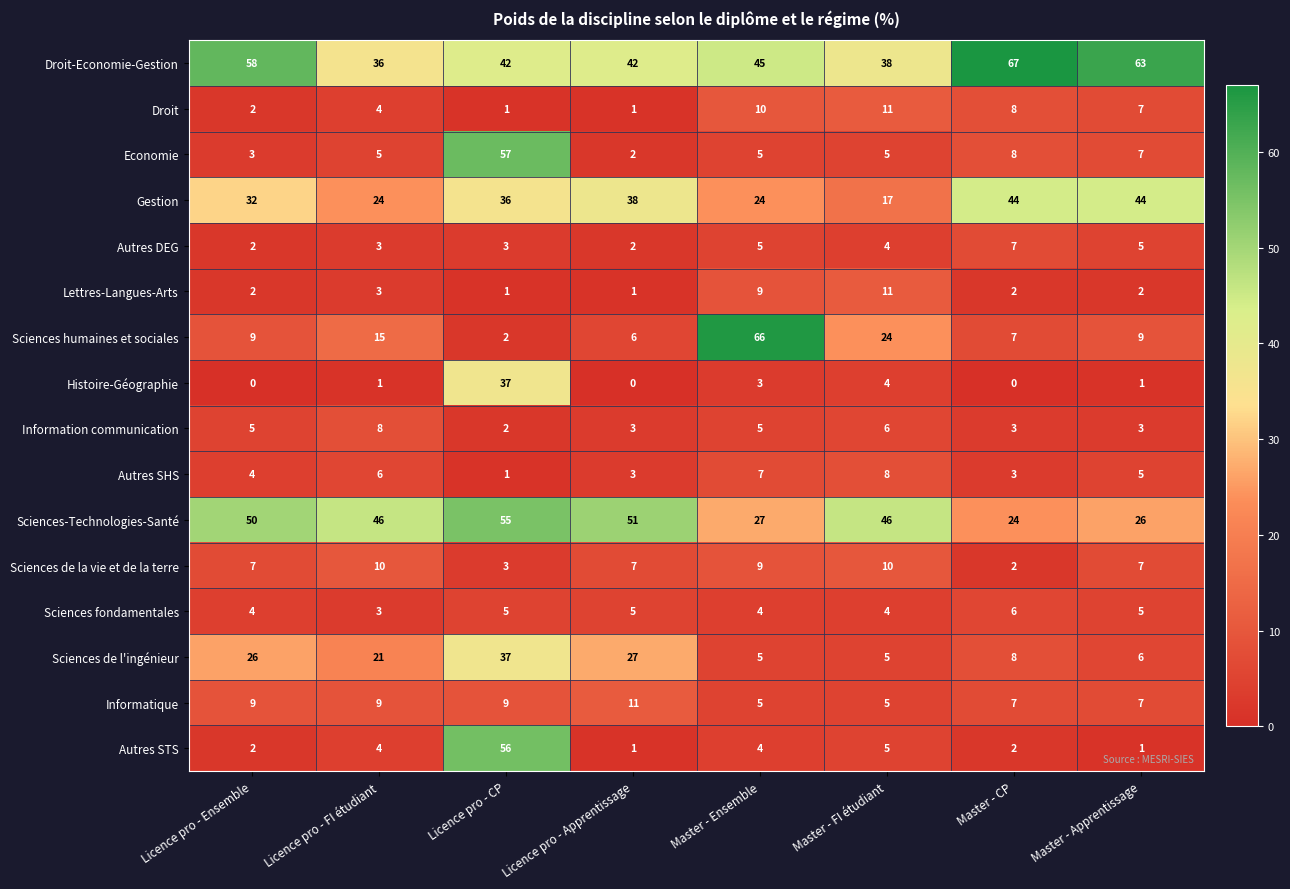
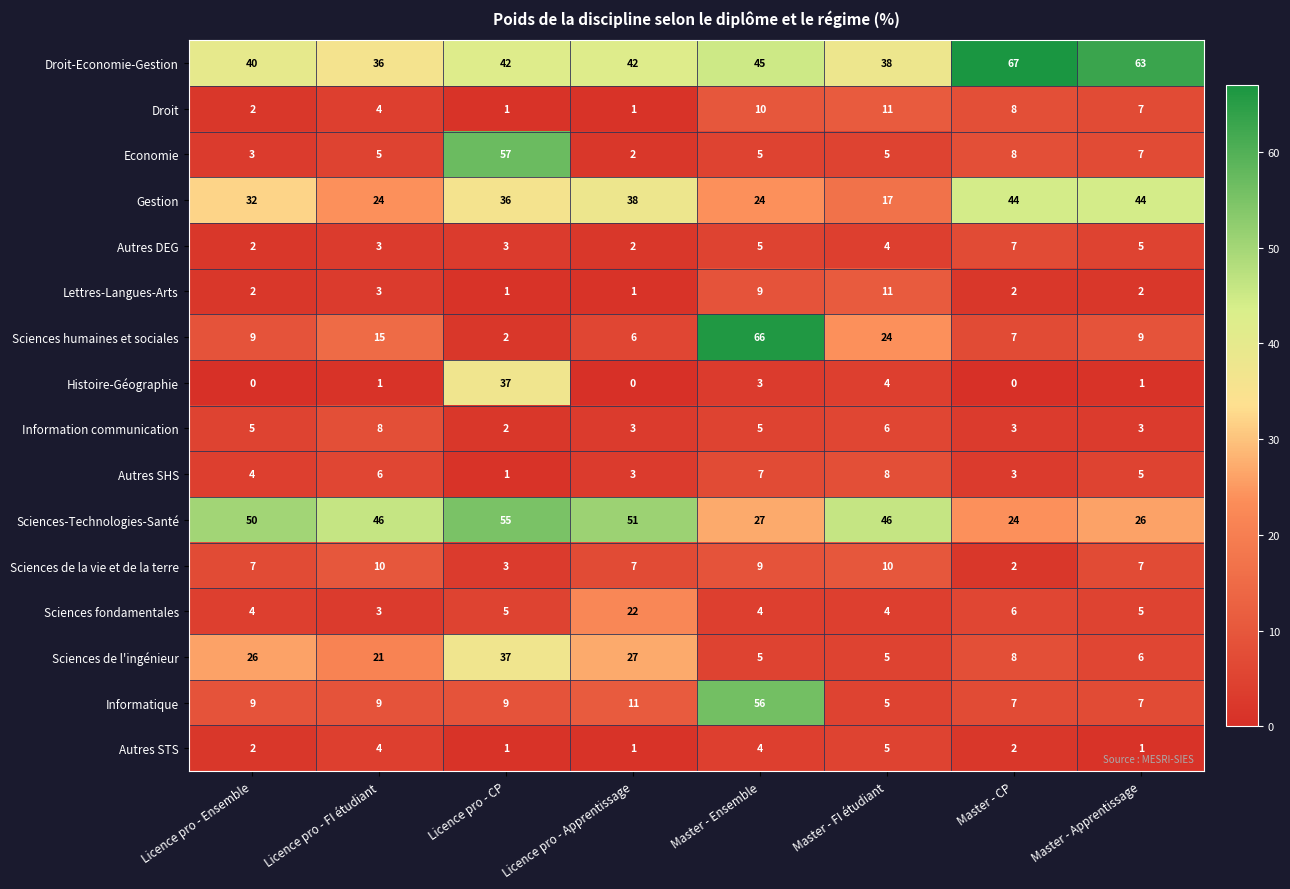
  {
    "Droit-Economie-Gestion": {
-     "Licence pro - Ensemble": 58,
+     "Licence pro - Ensemble": 40,
      "Licence pro - FI étudiant": 36,
      "Licence pro - CP": 42,
      "Licence pro - Apprentissage": 42,
      "Master - Ensemble": 45,
      "Master - FI étudiant": 38,
      "Master - CP": 67,
      "Master - Apprentissage": 63
    },
    "Droit": {
      "Licence pro - Ensemble": 2,
      "Licence pro - FI étudiant": 4,
      "Licence pro - CP": 1,
      "Licence pro - Apprentissage": 1,
      "Master - Ensemble": 10,
      "Master - FI étudiant": 11,
      "Master - CP": 8,
      "Master - Apprentissage": 7
    },
    "Economie": {
      "Licence pro - Ensemble": 3,
      "Licence pro - FI étudiant": 5,
      "Licence pro - CP": 57,
      "Licence pro - Apprentissage": 2,
      "Master - Ensemble": 5,
      "Master - FI étudiant": 5,
      "Master - CP": 8,
      "Master - Apprentissage": 7
    },
    "Gestion": {
      "Licence pro - Ensemble": 32,
      "Licence pro - FI étudiant": 24,
      "Licence pro - CP": 36,
      "Licence pro - Apprentissage": 38,
      "Master - Ensemble": 24,
      "Master - FI étudiant": 17,
      "Master - CP": 44,
      "Master - Apprentissage": 44
    },
    "Autres DEG": {
      "Licence pro - Ensemble": 2,
      "Licence pro - FI étudiant": 3,
      "Licence pro - CP": 3,
      "Licence pro - Apprentissage": 2,
      "Master - Ensemble": 5,
      "Master - FI étudiant": 4,
      "Master - CP": 7,
      "Master - Apprentissage": 5
    },
    "Lettres-Langues-Arts": {
      "Licence pro - Ensemble": 2,
      "Licence pro - FI étudiant": 3,
      "Licence pro - CP": 1,
      "Licence pro - Apprentissage": 1,
      "Master - Ensemble": 9,
      "Master - FI étudiant": 11,
      "Master - CP": 2,
      "Master - Apprentissage": 2
    },
    "Sciences humaines et sociales": {
      "Licence pro - Ensemble": 9,
      "Licence pro - FI étudiant": 15,
      "Licence pro - CP": 2,
      "Licence pro - Apprentissage": 6,
      "Master - Ensemble": 66,
      "Master - FI étudiant": 24,
      "Master - CP": 7,
      "Master - Apprentissage": 9
    },
    "Histoire-Géographie": {
      "Licence pro - Ensemble": 0,
      "Licence pro - FI étudiant": 1,
      "Licence pro - CP": 37,
      "Licence pro - Apprentissage": 0,
      "Master - Ensemble": 3,
      "Master - FI étudiant": 4,
      "Master - CP": 0,
      "Master - Apprentissage": 1
    },
    "Information communication": {
      "Licence pro - Ensemble": 5,
      "Licence pro - FI étudiant": 8,
      "Licence pro - CP": 2,
      "Licence pro - Apprentissage": 3,
      "Master - Ensemble": 5,
      "Master - FI étudiant": 6,
      "Master - CP": 3,
      "Master - Apprentissage": 3
    },
    "Autres SHS": {
      "Licence pro - Ensemble": 4,
      "Licence pro - FI étudiant": 6,
      "Licence pro - CP": 1,
      "Licence pro - Apprentissage": 3,
      "Master - Ensemble": 7,
      "Master - FI étudiant": 8,
      "Master - CP": 3,
      "Master - Apprentissage": 5
    },
    "Sciences-Technologies-Santé": {
      "Licence pro - Ensemble": 50,
      "Licence pro - FI étudiant": 46,
      "Licence pro - CP": 55,
      "Licence pro - Apprentissage": 51,
      "Master - Ensemble": 27,
      "Master - FI étudiant": 46,
      "Master - CP": 24,
      "Master - Apprentissage": 26
    },
    "Sciences de la vie et de la terre": {
      "Licence pro - Ensemble": 7,
      "Licence pro - FI étudiant": 10,
      "Licence pro - CP": 3,
      "Licence pro - Apprentissage": 7,
      "Master - Ensemble": 9,
      "Master - FI étudiant": 10,
      "Master - CP": 2,
      "Master - Apprentissage": 7
    },
    "Sciences fondamentales": {
      "Licence pro - Ensemble": 4,
      "Licence pro - FI étudiant": 3,
      "Licence pro - CP": 5,
-     "Licence pro - Apprentissage": 5,
+     "Licence pro - Apprentissage": 22,
      "Master - Ensemble": 4,
      "Master - FI étudiant": 4,
      "Master - CP": 6,
      "Master - Apprentissage": 5
    },
    "Sciences de l'ingénieur": {
      "Licence pro - Ensemble": 26,
      "Licence pro - FI étudiant": 21,
      "Licence pro - CP": 37,
      "Licence pro - Apprentissage": 27,
      "Master - Ensemble": 5,
      "Master - FI étudiant": 5,
      "Master - CP": 8,
      "Master - Apprentissage": 6
    },
    "Informatique": {
      "Licence pro - Ensemble": 9,
      "Licence pro - FI étudiant": 9,
      "Licence pro - CP": 9,
      "Licence pro - Apprentissage": 11,
-     "Master - Ensemble": 5,
+     "Master - Ensemble": 56,
      "Master - FI étudiant": 5,
      "Master - CP": 7,
      "Master - Apprentissage": 7
    },
    "Autres STS": {
      "Licence pro - Ensemble": 2,
      "Licence pro - FI étudiant": 4,
-     "Licence pro - CP": 56,
+     "Licence pro - CP": 1,
      "Licence pro - Apprentissage": 1,
      "Master - Ensemble": 4,
      "Master - FI étudiant": 5,
      "Master - CP": 2
    }
  }
